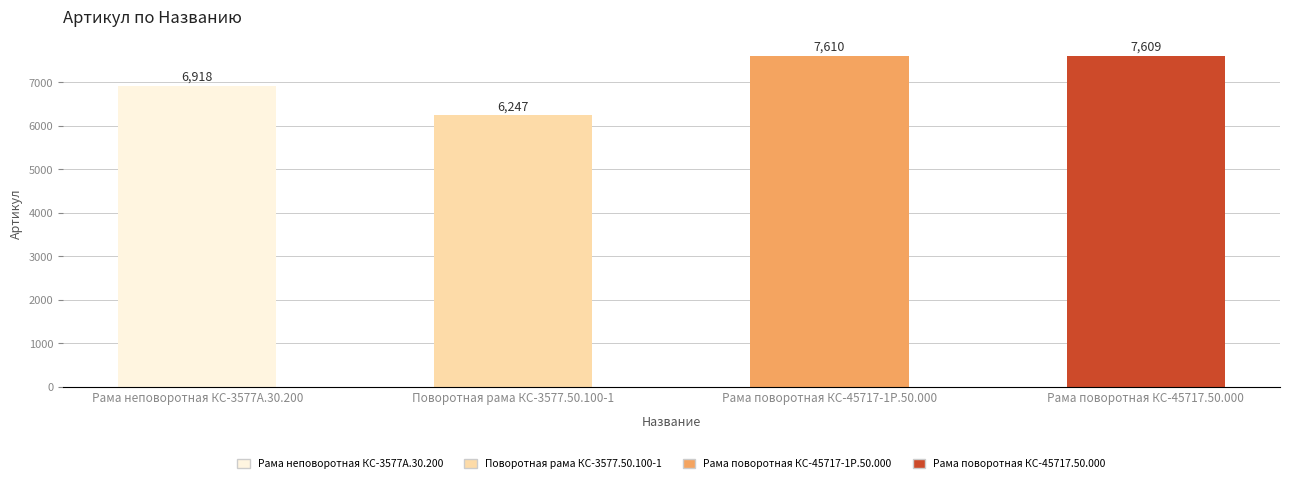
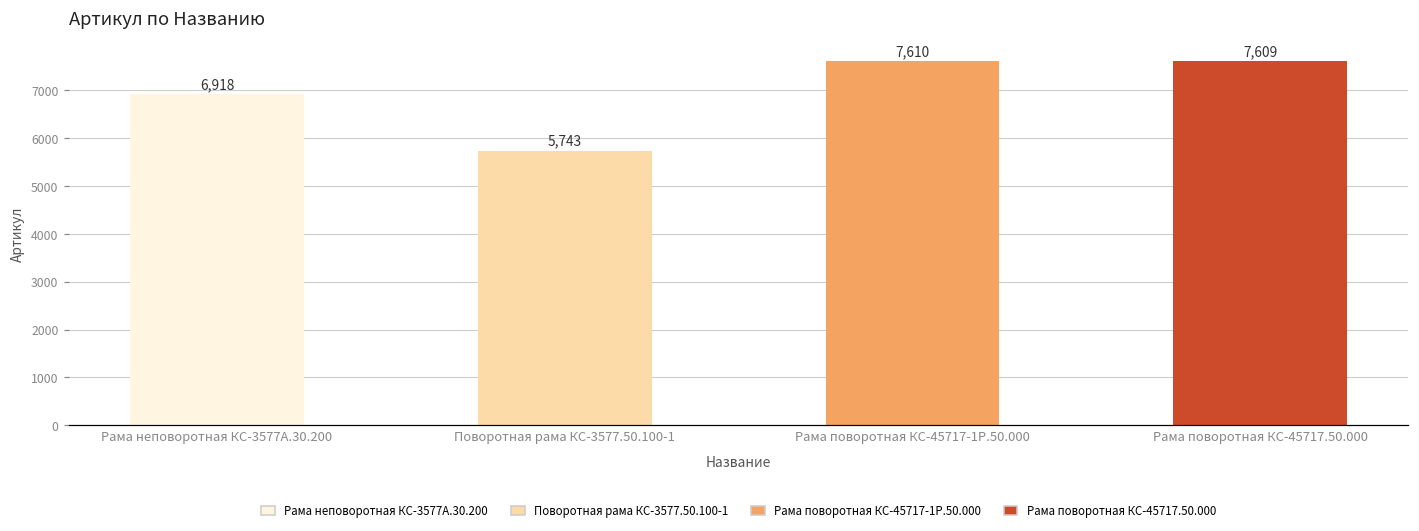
  {
    "Рама неповоротная КС-3577А.30.200": "6,918",
-   "Поворотная рама КС-3577.50.100-1": "6,247",
+   "Поворотная рама КС-3577.50.100-1": "5,743",
    "Рама поворотная КС-45717-1Р.50.000": "7,610",
    "Рама поворотная КС-45717.50.000": "7,609"
  }
